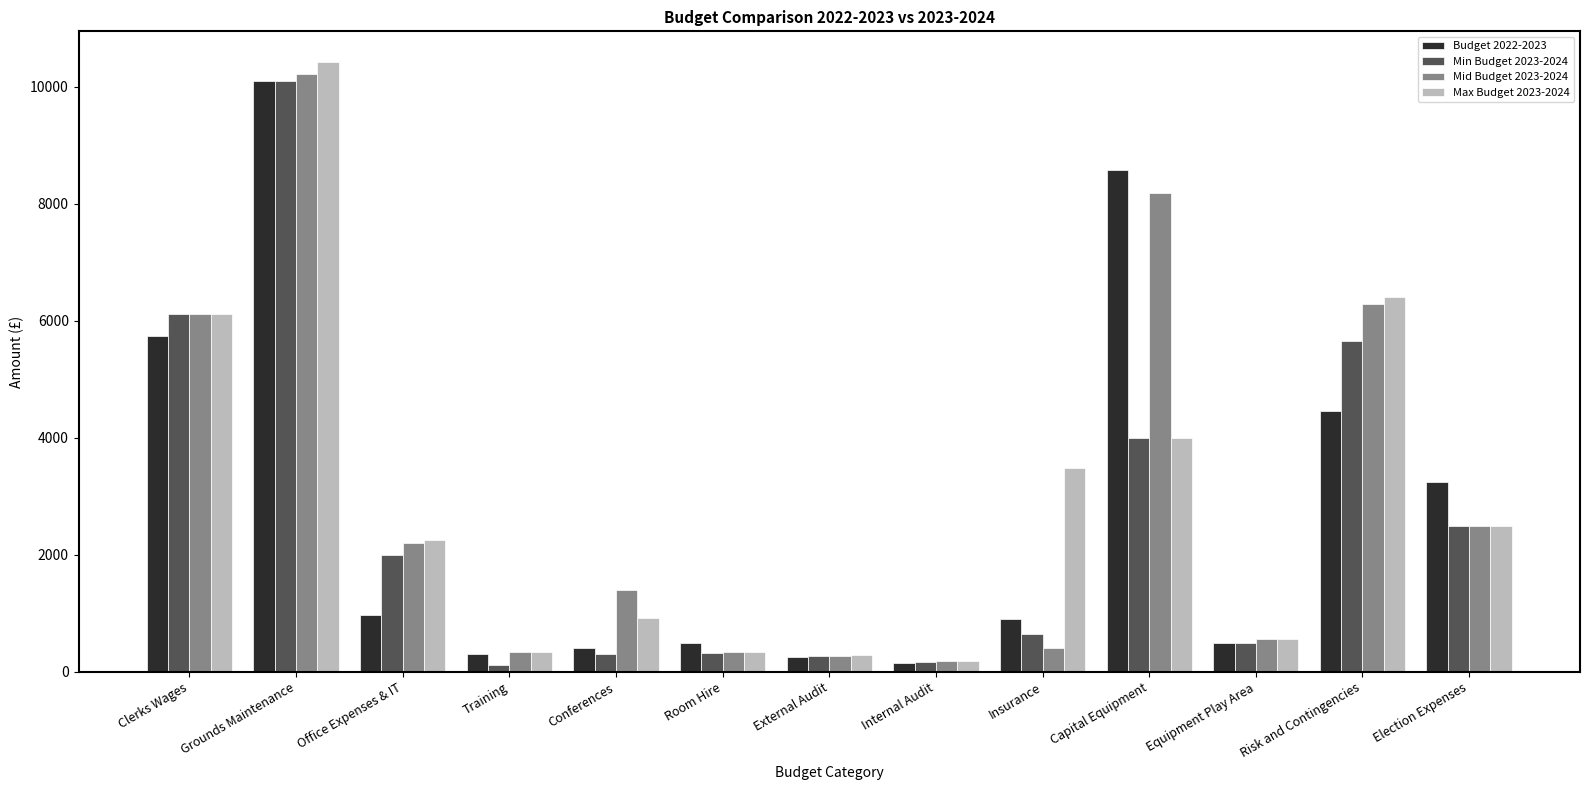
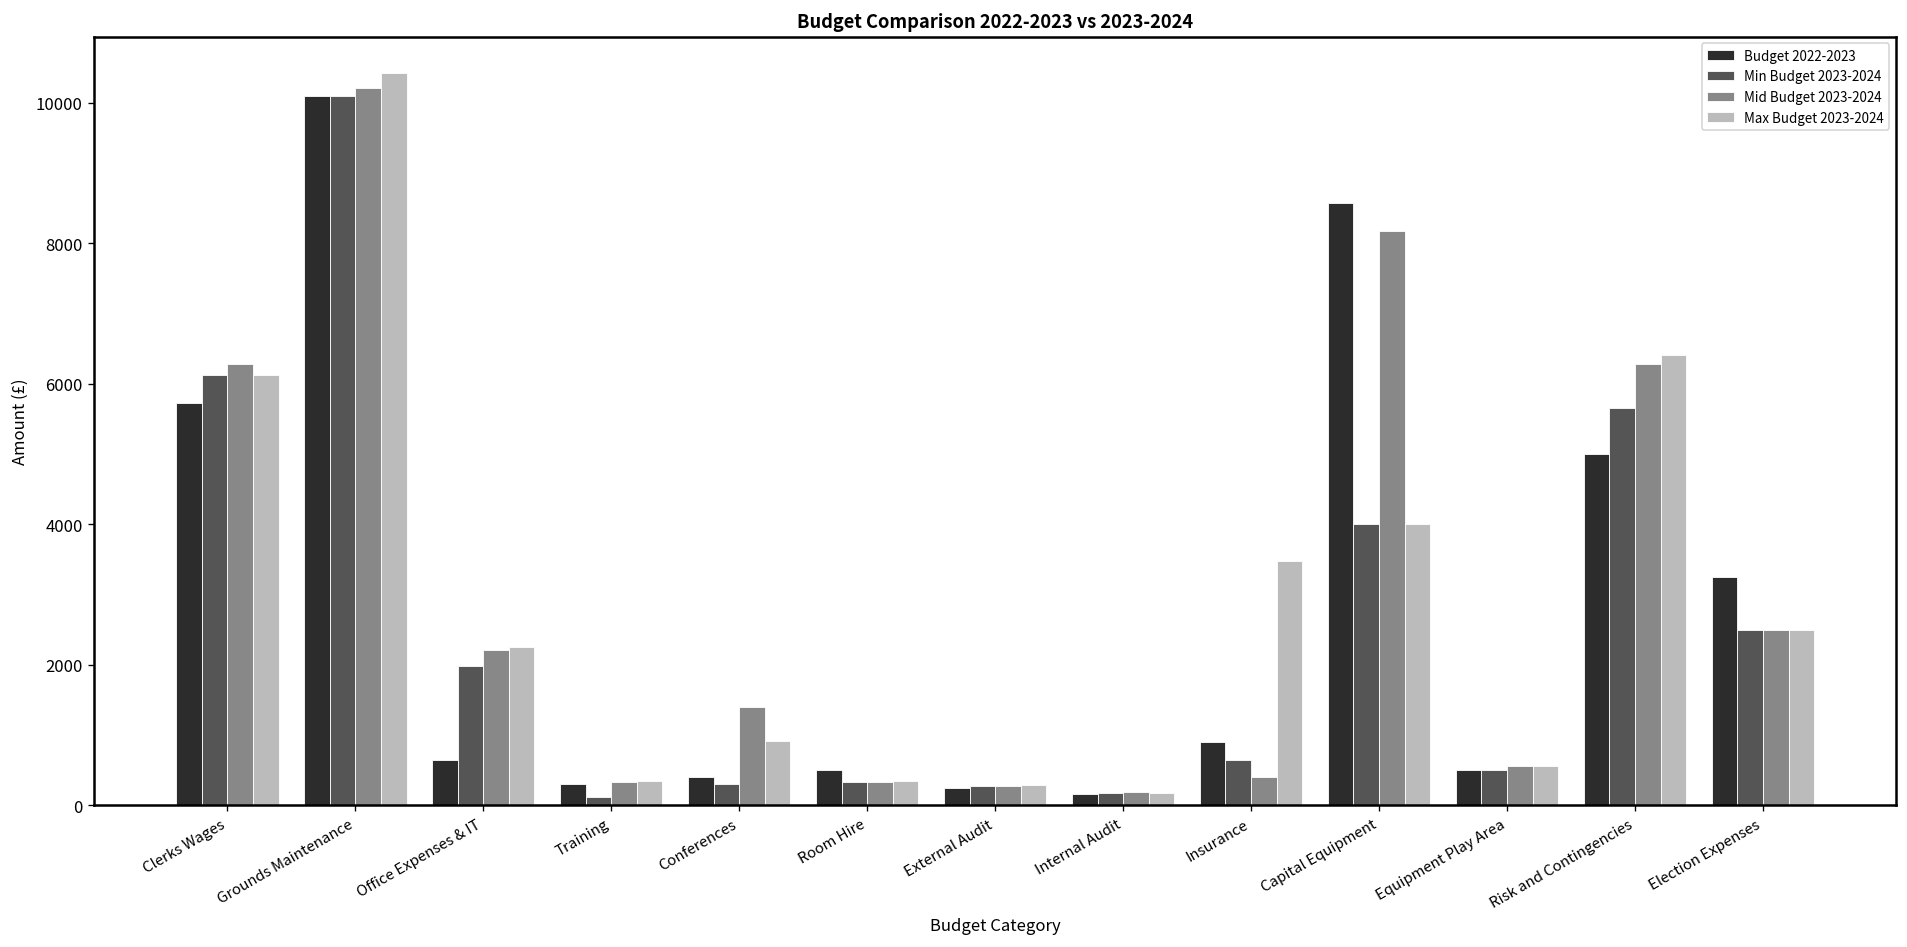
  {
    "Budget 2022-2023": {
      "Clerks Wages": 5700,
      "Grounds Maintenance": 10100,
-     "Office Expenses & IT": 1000,
+     "Office Expenses & IT": 600,
      "Training": 300,
      "Conferences": 400,
      "Room Hire": 500,
      "External Audit": 300,
      "Internal Audit": 200,
      "Insurance": 900,
      "Capital Equipment": 8600,
      "Equipment Play Area": 500,
-     "Risk and Contingencies": 4400,
+     "Risk and Contingencies": 5000,
      "Election Expenses": 3200
    },
    "Min Budget 2023-2024": {
      "Clerks Wages": 6100,
      "Grounds Maintenance": 10100,
      "Office Expenses & IT": 2000,
      "Training": 100,
      "Conferences": 300,
      "Room Hire": 300,
      "External Audit": 300,
      "Internal Audit": 200,
      "Insurance": 600,
      "Capital Equipment": 4000,
      "Equipment Play Area": 500,
      "Risk and Contingencies": 5700,
      "Election Expenses": 2500
    },
    "Mid Budget 2023-2024": {
-     "Clerks Wages": 6100,
+     "Clerks Wages": 6300,
      "Grounds Maintenance": 10200,
      "Office Expenses & IT": 2200,
      "Training": 300,
      "Conferences": 1400,
      "Room Hire": 300,
      "External Audit": 300,
      "Internal Audit": 200,
      "Insurance": 400,
      "Capital Equipment": 8200,
      "Equipment Play Area": 600,
      "Risk and Contingencies": 6300,
      "Election Expenses": 2500
    },
    "Max Budget 2023-2024": {
      "Clerks Wages": 6100,
      "Grounds Maintenance": 10400,
      "Office Expenses & IT": 2200,
      "Training": 300,
      "Conferences": 900,
      "Room Hire": 300,
      "External Audit": 300,
      "Internal Audit": 200,
      "Insurance": 3500,
      "Capital Equipment": 4000,
      "Equipment Play Area": 600,
      "Risk and Contingencies": 6400,
      "Election Expenses": 2500
    }
  }
